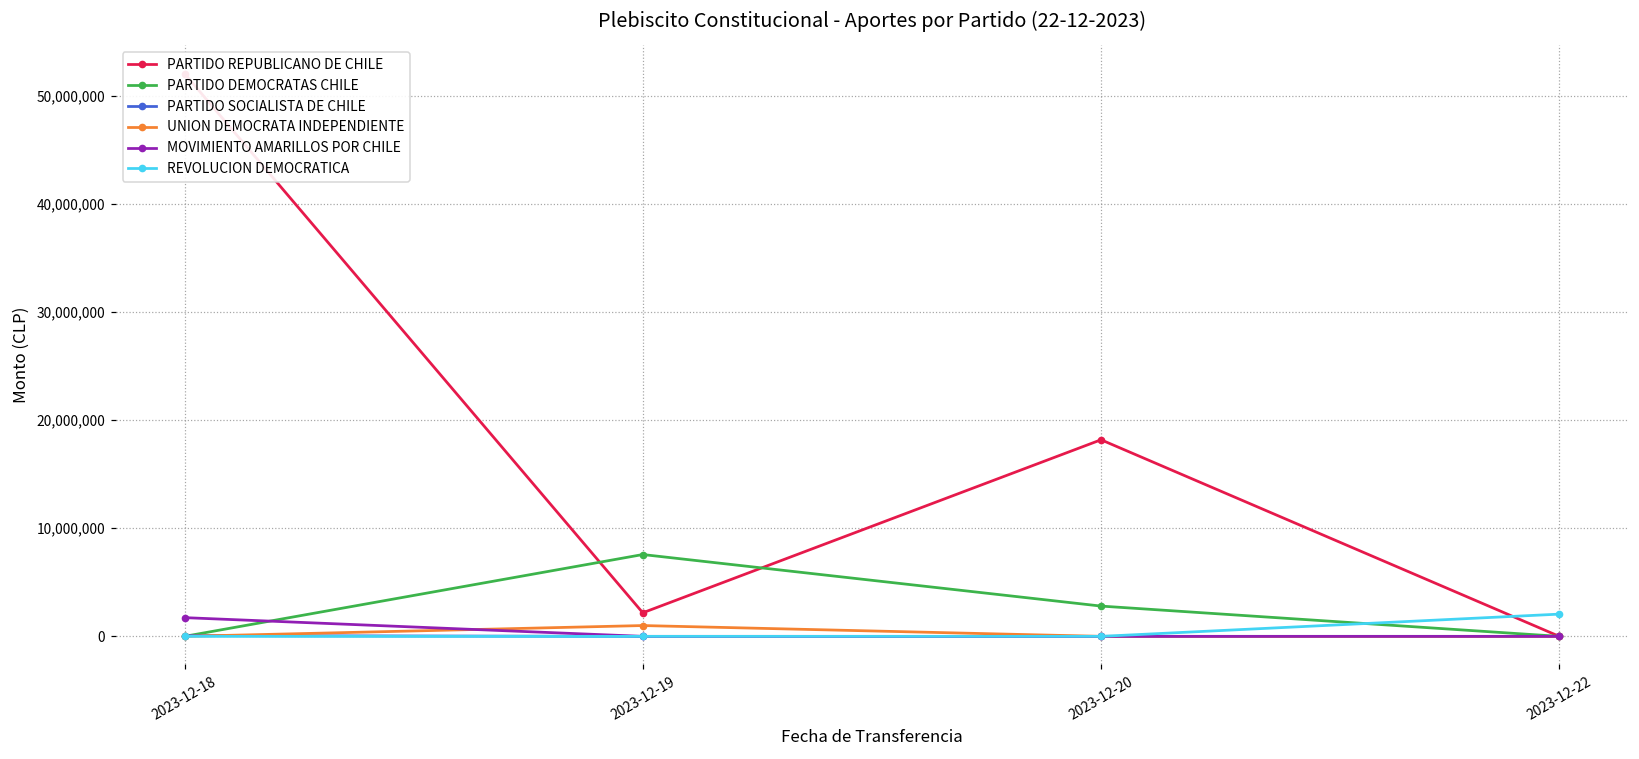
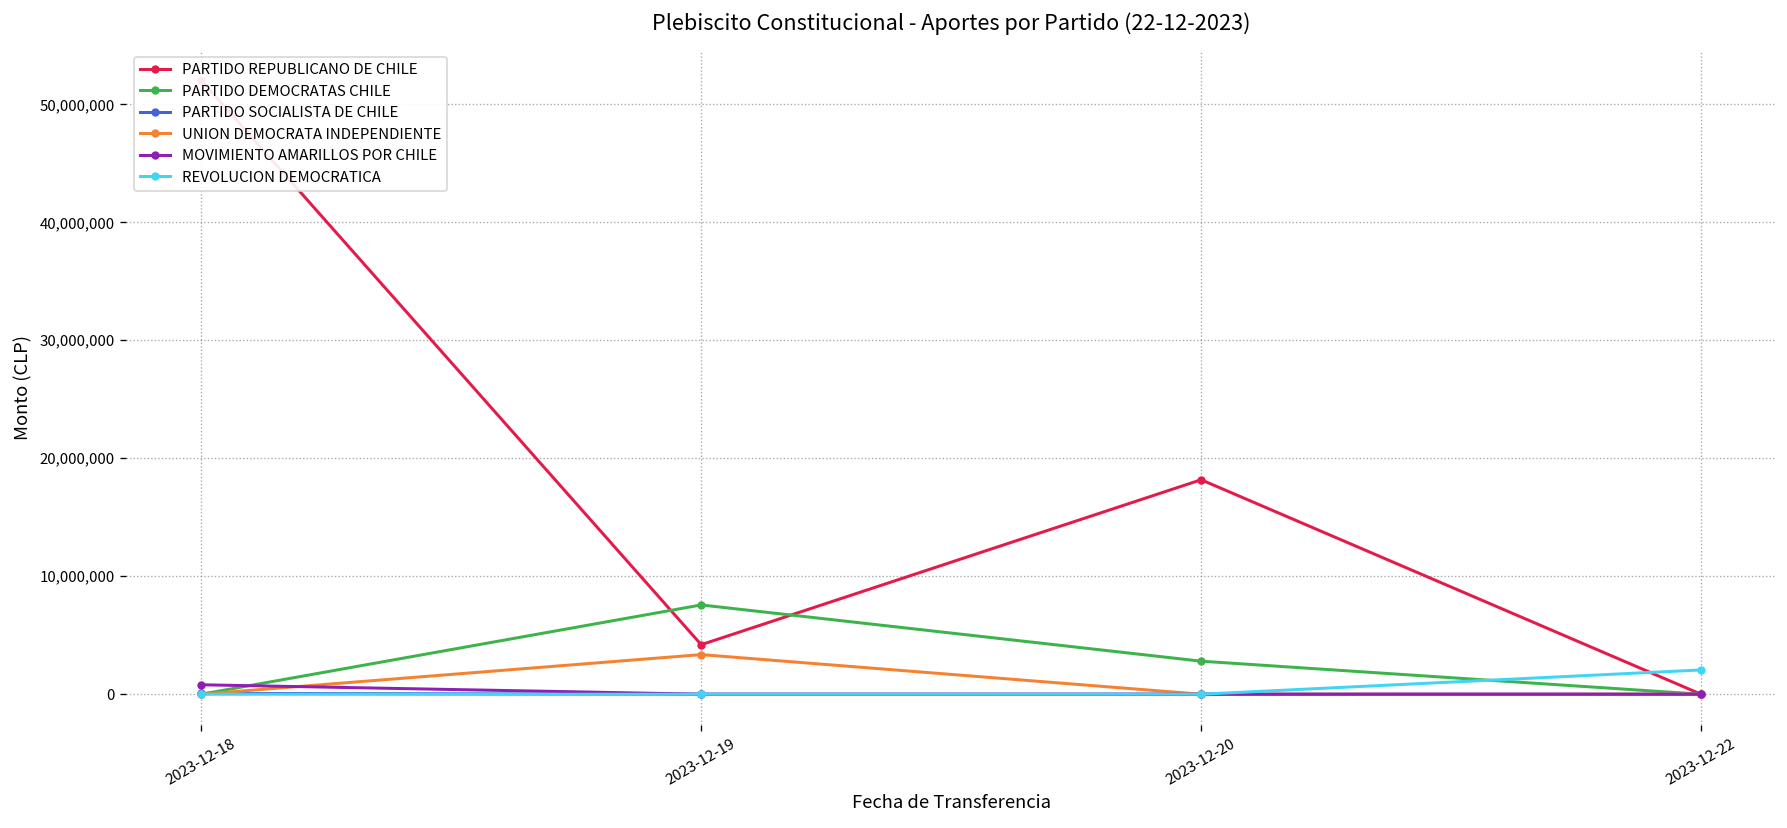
  {
    "PARTIDO REPUBLICANO DE CHILE": {
-     "2023-12-19": "2,000,000",
+     "2023-12-19": "4,000,000",
      "2023-12-20": "18,000,000"
    },
    "PARTIDO DEMOCRATAS CHILE": {
      "2023-12-19": "8,000,000",
      "2023-12-20": "3,000,000"
    },
    "UNION DEMOCRATA INDEPENDIENTE": {
-     "2023-12-19": "1,000,000"
+     "2023-12-19": "3,000,000"
    },
    "MOVIMIENTO AMARILLOS POR CHILE": {
-     "2023-12-18": "2,000,000"
+     "2023-12-18": "1,000,000"
    },
    "REVOLUCION DEMOCRATICA": {
      "2023-12-22": "2,000,000"
    }
  }
